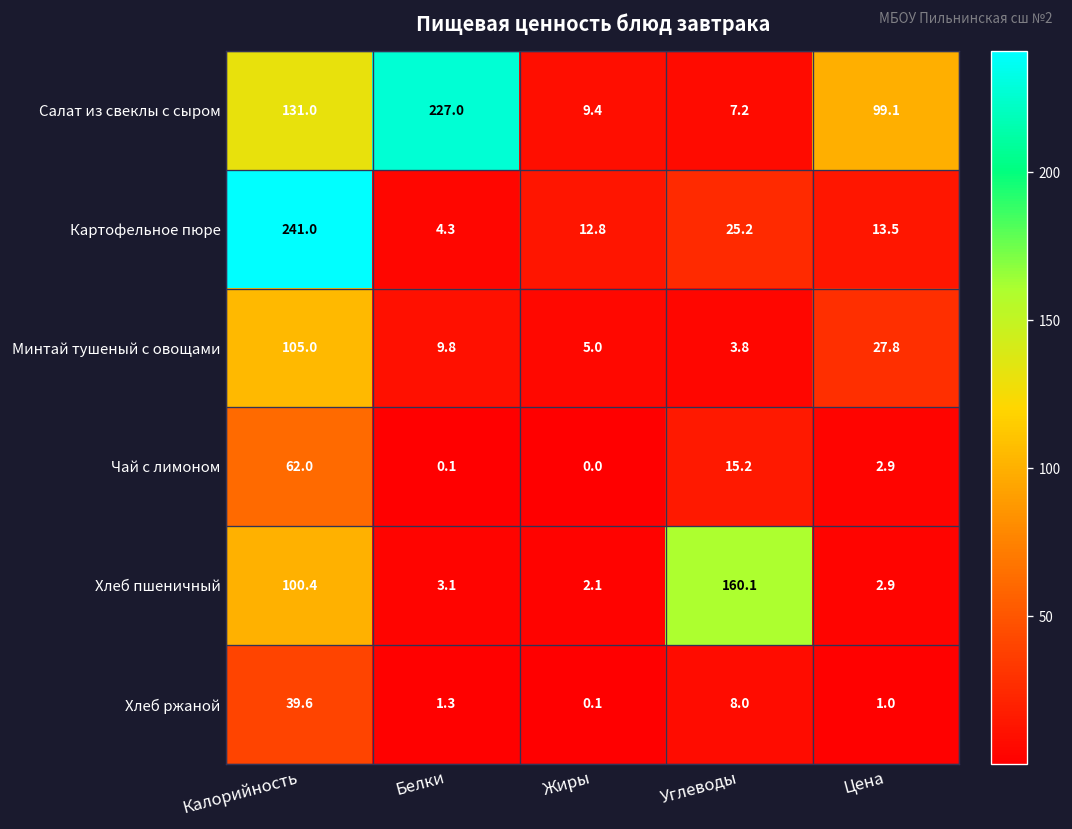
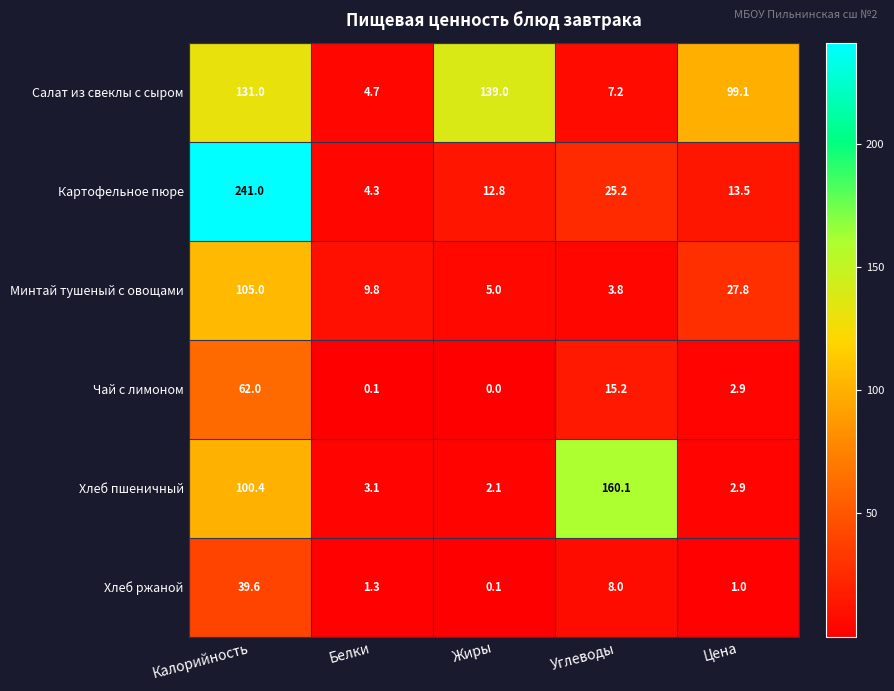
  {
    "Салат из свеклы с сыром": {
      "Калорийность": 131.0,
-     "Белки": 227.0,
-     "Жиры": 9.4,
+     "Белки": 4.7,
+     "Жиры": 139.0,
      "Углеводы": 7.2,
      "Цена": 99.1
    },
    "Картофельное пюре": {
      "Калорийность": 241.0,
      "Белки": 4.3,
      "Жиры": 12.8,
      "Углеводы": 25.2,
      "Цена": 13.5
    },
    "Минтай тушеный с овощами": {
      "Калорийность": 105.0,
      "Белки": 9.8,
      "Жиры": 5.0,
      "Углеводы": 3.8,
      "Цена": 27.8
    },
    "Чай с лимоном": {
      "Калорийность": 62.0,
      "Белки": 0.1,
      "Жиры": 0.0,
      "Углеводы": 15.2,
      "Цена": 2.9
    },
    "Хлеб пшеничный": {
      "Калорийность": 100.4,
      "Белки": 3.1,
      "Жиры": 2.1,
      "Углеводы": 160.1,
      "Цена": 2.9
    },
    "Хлеб ржаной": {
      "Калорийность": 39.6,
      "Белки": 1.3,
      "Жиры": 0.1,
      "Углеводы": 8.0,
      "Цена": 1.0
    }
  }
